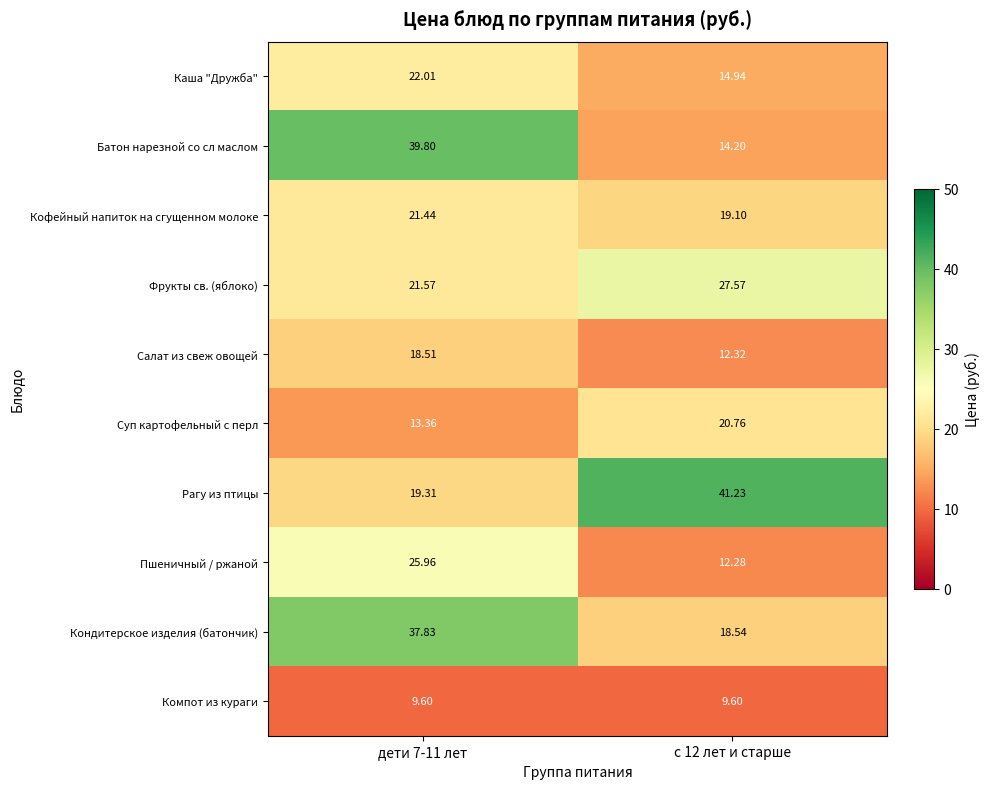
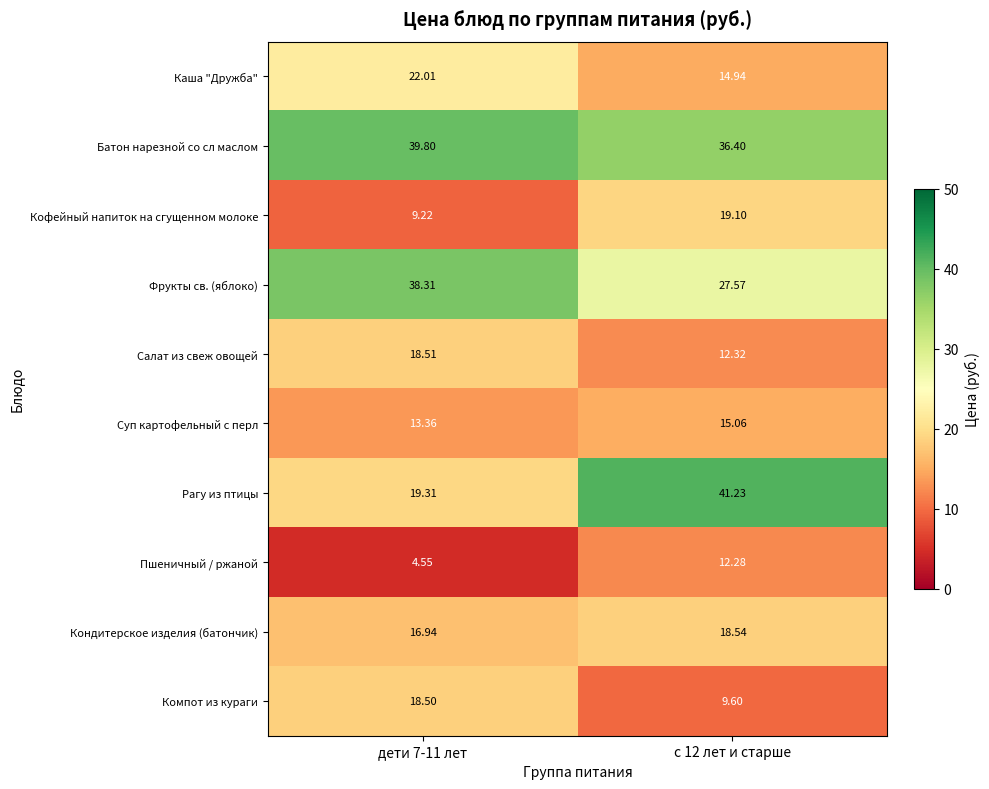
  {
    "Каша \"Дружба\"": {
      "дети 7-11 лет": 22.01,
      "с 12 лет и старше": 14.94
    },
    "Батон нарезной со сл маслом": {
      "дети 7-11 лет": 39.80,
-     "с 12 лет и старше": 14.20
+     "с 12 лет и старше": 36.40
    },
    "Кофейный напиток на сгущенном молоке": {
-     "дети 7-11 лет": 21.44,
+     "дети 7-11 лет": 9.22,
      "с 12 лет и старше": 19.10
    },
    "Фрукты св. (яблоко)": {
-     "дети 7-11 лет": 21.57,
+     "дети 7-11 лет": 38.31,
      "с 12 лет и старше": 27.57
    },
    "Салат из свеж овощей": {
      "дети 7-11 лет": 18.51,
      "с 12 лет и старше": 12.32
    },
    "Суп картофельный с перл": {
      "дети 7-11 лет": 13.36,
-     "с 12 лет и старше": 20.76
+     "с 12 лет и старше": 15.06
    },
    "Рагу из птицы": {
      "дети 7-11 лет": 19.31,
      "с 12 лет и старше": 41.23
    },
    "Пшеничный / ржаной": {
-     "дети 7-11 лет": 25.96,
+     "дети 7-11 лет": 4.55,
      "с 12 лет и старше": 12.28
    },
    "Кондитерское изделия (батончик)": {
-     "дети 7-11 лет": 37.83,
+     "дети 7-11 лет": 16.94,
      "с 12 лет и старше": 18.54
    },
    "Компот из кураги": {
-     "дети 7-11 лет": 9.60,
+     "дети 7-11 лет": 18.50,
      "с 12 лет и старше": 9.60
    }
  }
